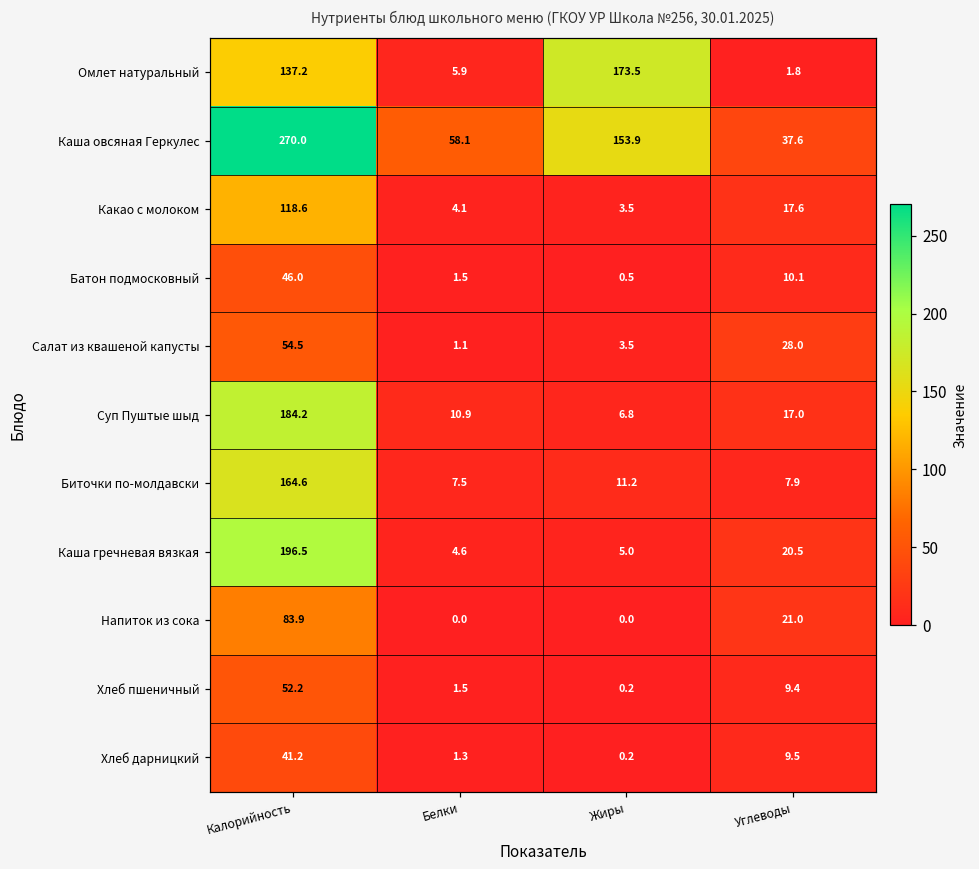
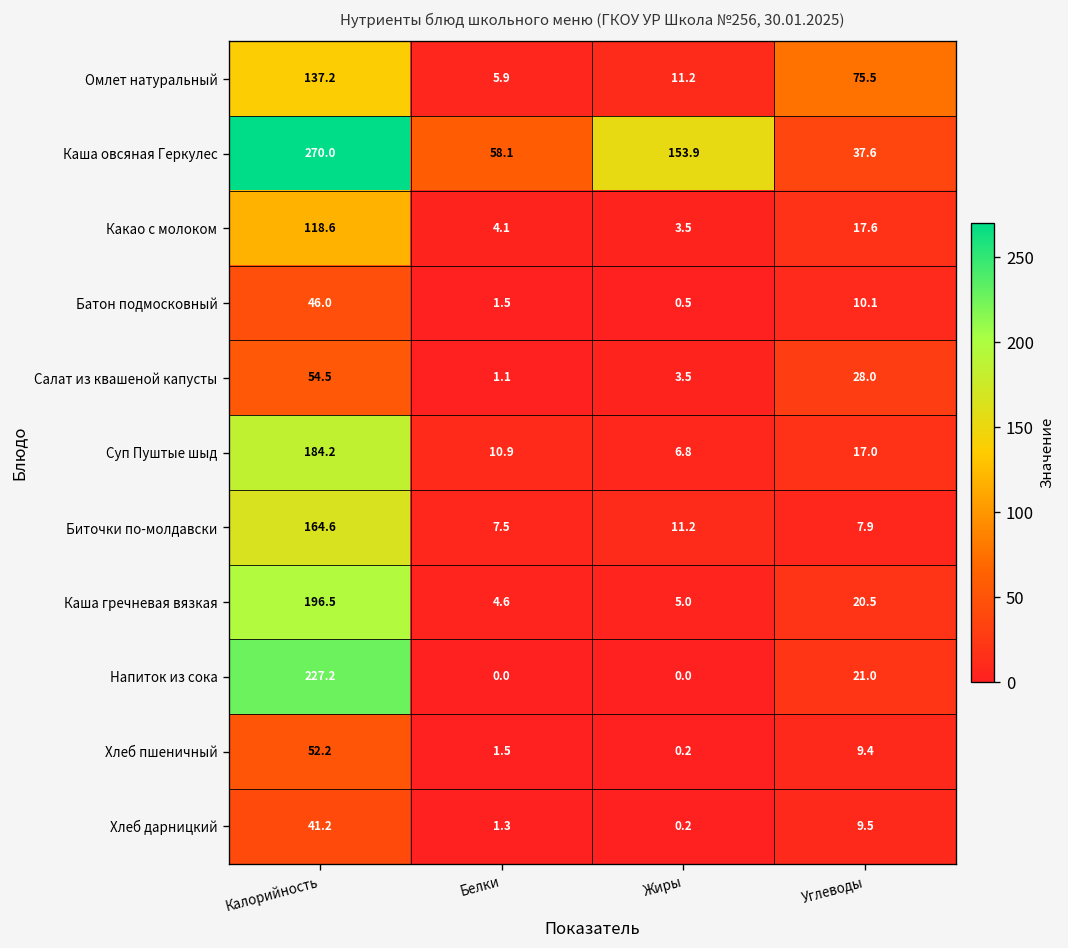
  {
    "Омлет натуральный": {
      "Калорийность": 137.2,
      "Белки": 5.9,
-     "Жиры": 173.5,
-     "Углеводы": 1.8
+     "Жиры": 11.2,
+     "Углеводы": 75.5
    },
    "Каша овсяная Геркулес": {
      "Калорийность": 270.0,
      "Белки": 58.1,
      "Жиры": 153.9,
      "Углеводы": 37.6
    },
    "Какао с молоком": {
      "Калорийность": 118.6,
      "Белки": 4.1,
      "Жиры": 3.5,
      "Углеводы": 17.6
    },
    "Батон подмосковный": {
      "Калорийность": 46.0,
      "Белки": 1.5,
      "Жиры": 0.5,
      "Углеводы": 10.1
    },
    "Салат из квашеной капусты": {
      "Калорийность": 54.5,
      "Белки": 1.1,
      "Жиры": 3.5,
      "Углеводы": 28.0
    },
    "Суп Пуштые шыд": {
      "Калорийность": 184.2,
      "Белки": 10.9,
      "Жиры": 6.8,
      "Углеводы": 17.0
    },
    "Биточки по-молдавски": {
      "Калорийность": 164.6,
      "Белки": 7.5,
      "Жиры": 11.2,
      "Углеводы": 7.9
    },
    "Каша гречневая вязкая": {
      "Калорийность": 196.5,
      "Белки": 4.6,
      "Жиры": 5.0,
      "Углеводы": 20.5
    },
    "Напиток из сока": {
-     "Калорийность": 83.9,
+     "Калорийность": 227.2,
      "Белки": 0.0,
      "Жиры": 0.0,
      "Углеводы": 21.0
    },
    "Хлеб пшеничный": {
      "Калорийность": 52.2,
      "Белки": 1.5,
      "Жиры": 0.2,
      "Углеводы": 9.4
    },
    "Хлеб дарницкий": {
      "Калорийность": 41.2,
      "Белки": 1.3,
      "Жиры": 0.2,
      "Углеводы": 9.5
    }
  }
